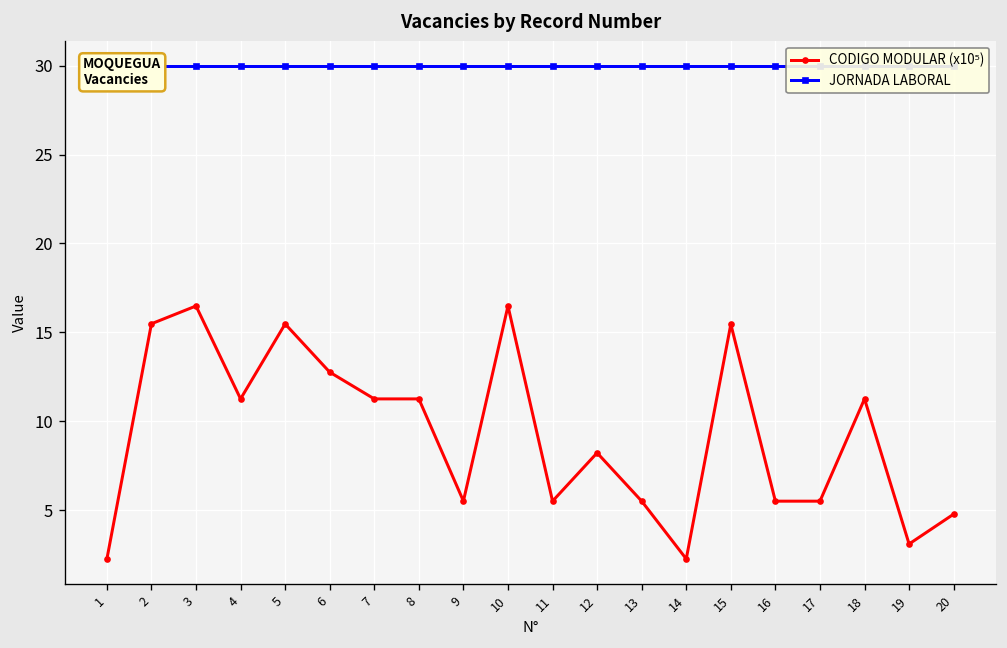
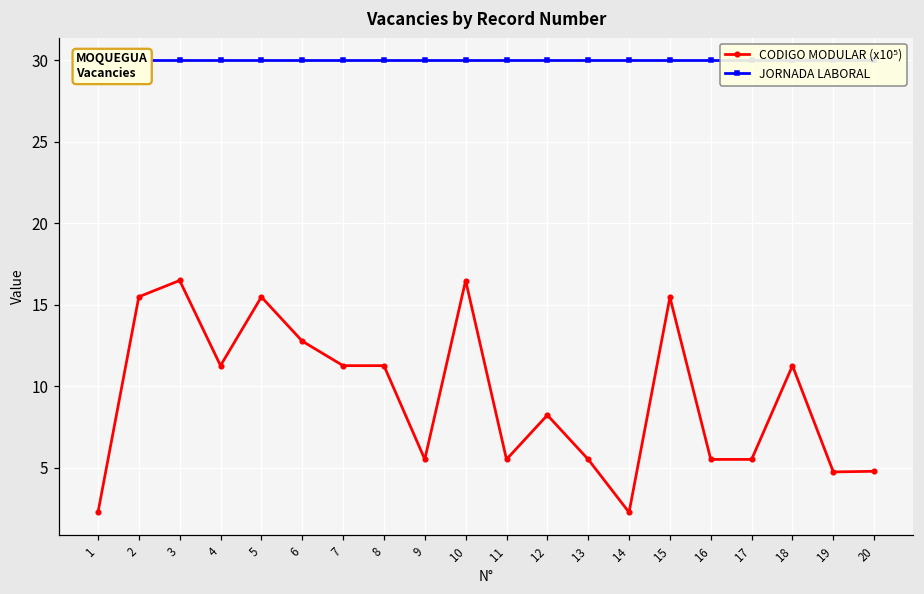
  {
    "CODIGO MODULAR (x10⁵)": {
      "1": 2.3,
      "2": 15.5,
      "3": 16.5,
      "4": 11.3,
      "5": 15.5,
      "6": 12.8,
      "7": 11.3,
      "8": 11.3,
      "9": 5.5,
      "10": 16.5,
      "11": 5.5,
      "12": 8.2,
      "13": 5.5,
      "14": 2.3,
      "15": 15.5,
      "16": 5.5,
      "17": 5.5,
      "18": 11.3,
-     "19": 3.1,
+     "19": 4.7,
      "20": 4.8
    },
    "JORNADA LABORAL": {
      "3": 30.0,
      "4": 30.0,
      "5": 30.0,
      "6": 30.0,
      "7": 30.0,
      "8": 30.0,
      "9": 30.0,
      "10": 30.0,
      "11": 30.0,
      "12": 30.0,
      "13": 30.0,
      "14": 30.0,
      "15": 30.0,
      "16": 30.0
    }
  }
